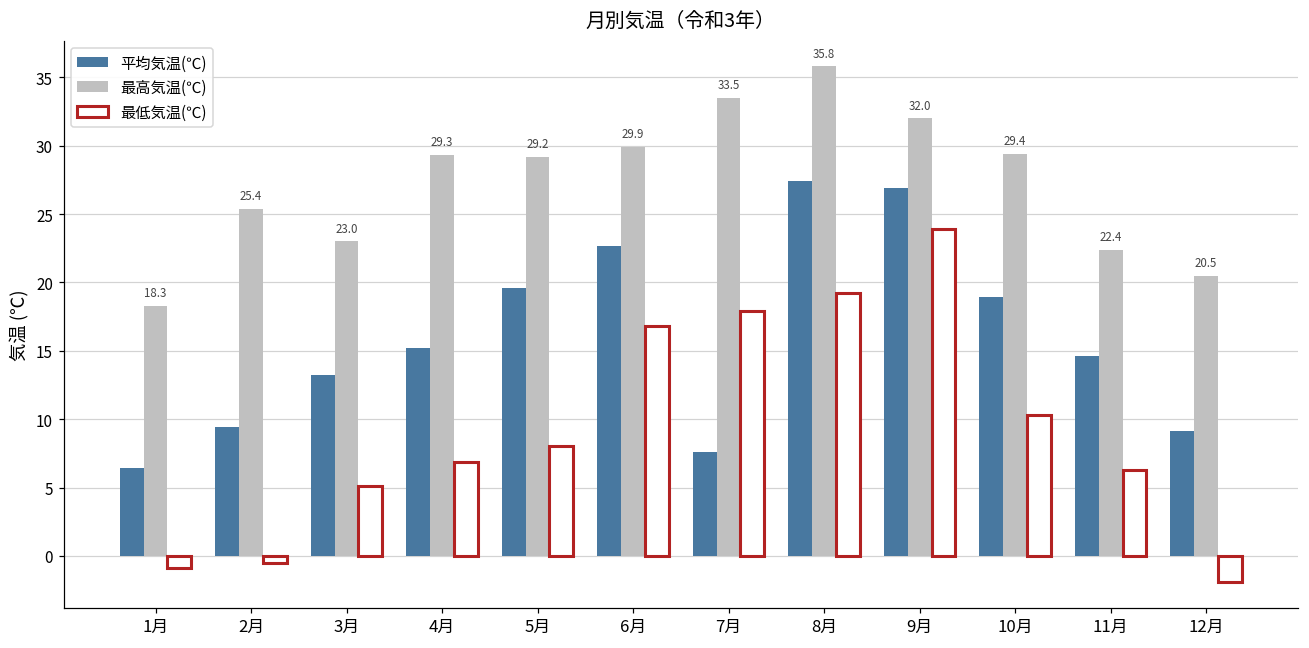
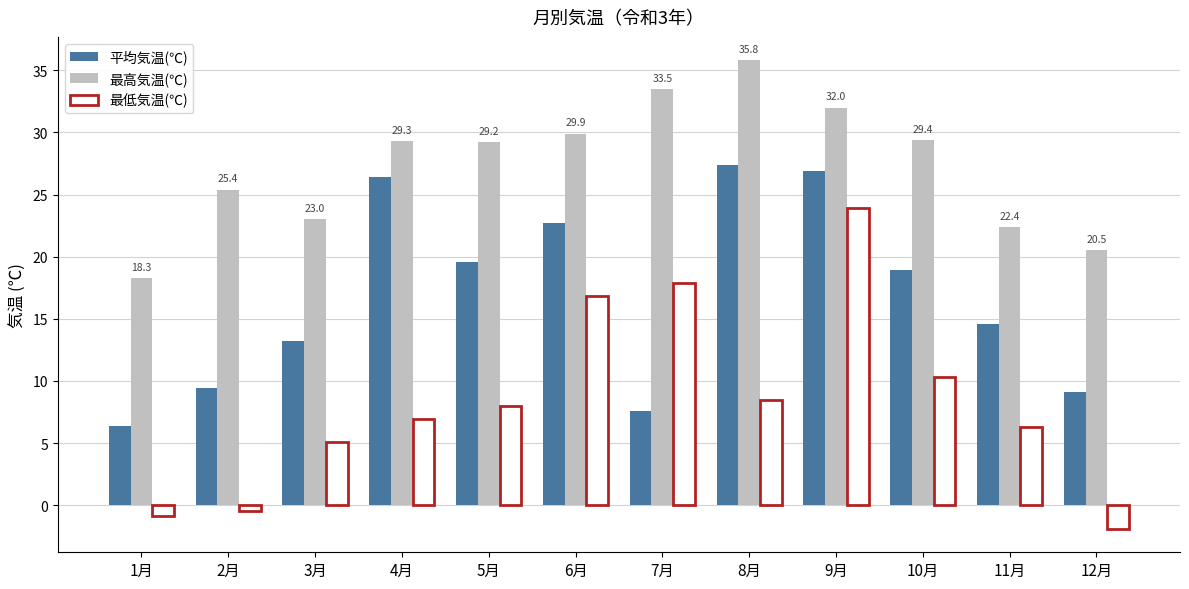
  {
    "平均気温(℃)": {
      "1月": 6.4,
      "2月": 9.4,
      "3月": 13.2,
-     "4月": 15.2,
+     "4月": 26.4,
      "5月": 19.6,
      "6月": 22.7,
      "7月": 7.6,
      "8月": 27.4,
      "9月": 26.9,
      "10月": 18.9,
      "11月": 14.6,
      "12月": 9.1
    },
    "最高気温(℃)": {
      "1月": 18.3,
      "2月": 25.4,
      "3月": 23.0,
      "4月": 29.3,
      "5月": 29.2,
      "6月": 29.9,
      "7月": 33.5,
      "8月": 35.8,
      "9月": 32.0,
      "10月": 29.4,
      "11月": 22.4,
      "12月": 20.5
    },
    "最低気温(℃)": {
      "1月": -0.9,
      "2月": -0.5,
      "3月": 5.1,
      "4月": 6.9,
      "5月": 8.0,
      "6月": 16.8,
      "7月": 17.9,
-     "8月": 19.2,
+     "8月": 8.5,
      "9月": 23.9,
      "10月": 10.3,
      "11月": 6.3,
      "12月": -1.9
    }
  }
